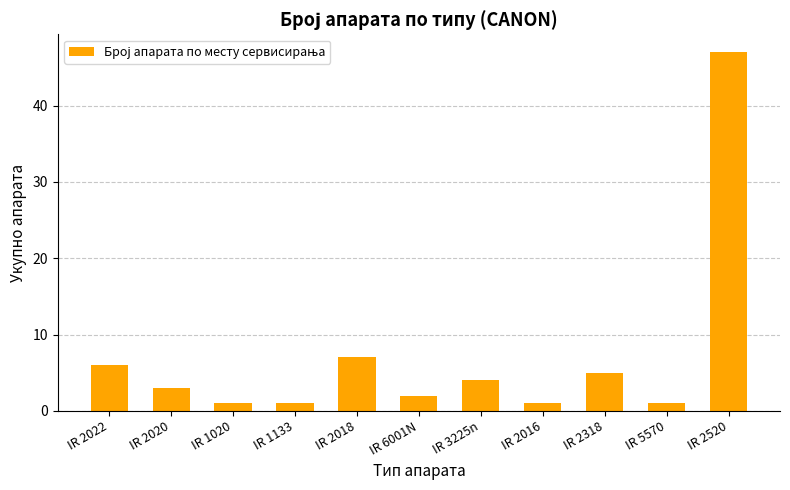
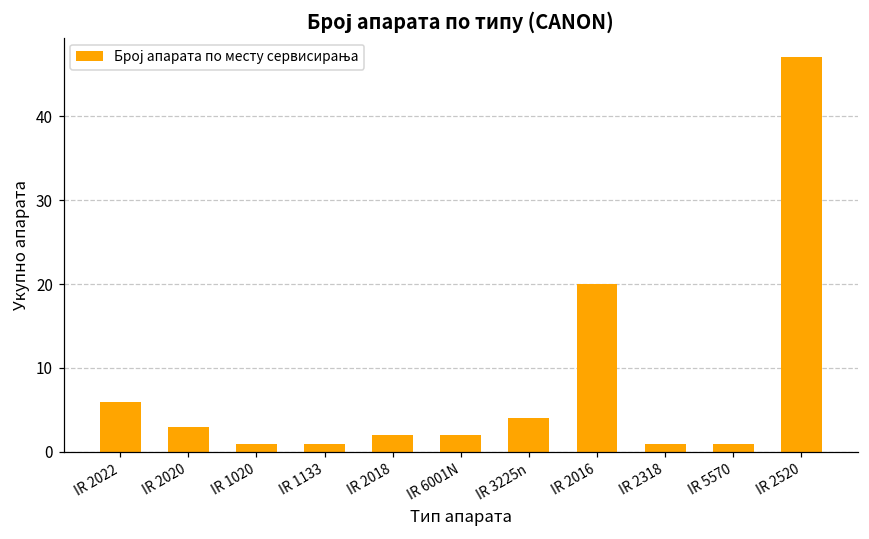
  {
    "IR 2022": 6,
    "IR 2020": 3,
    "IR 1020": 1,
    "IR 1133": 1,
-   "IR 2018": 7,
+   "IR 2018": 2,
    "IR 6001N": 2,
    "IR 3225n": 4,
-   "IR 2016": 1,
-   "IR 2318": 5,
+   "IR 2016": 20,
+   "IR 2318": 1,
    "IR 5570": 1,
    "IR 2520": 47
  }
